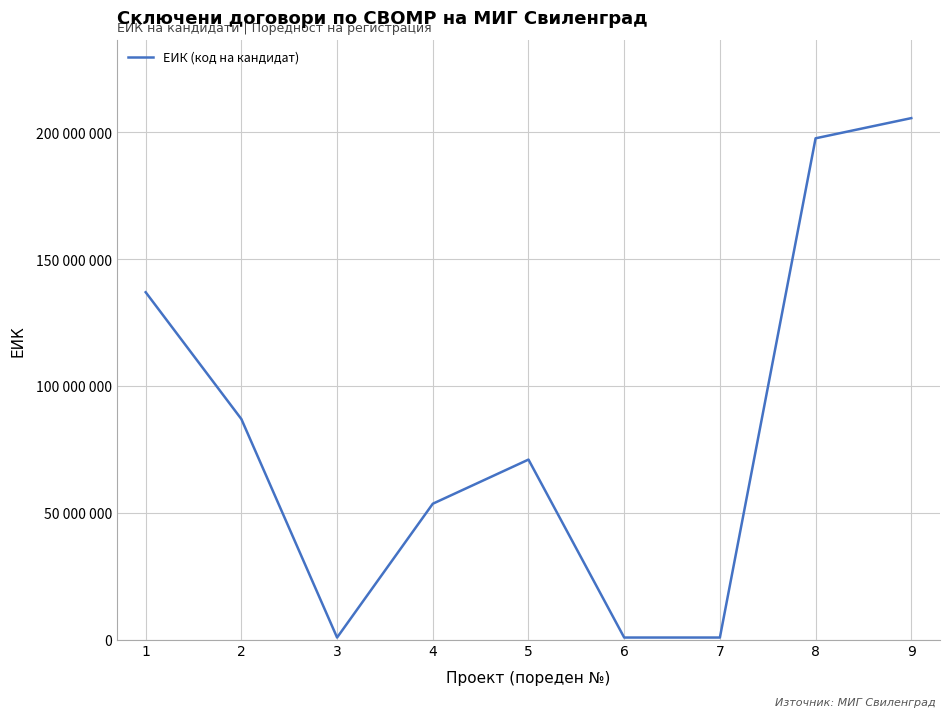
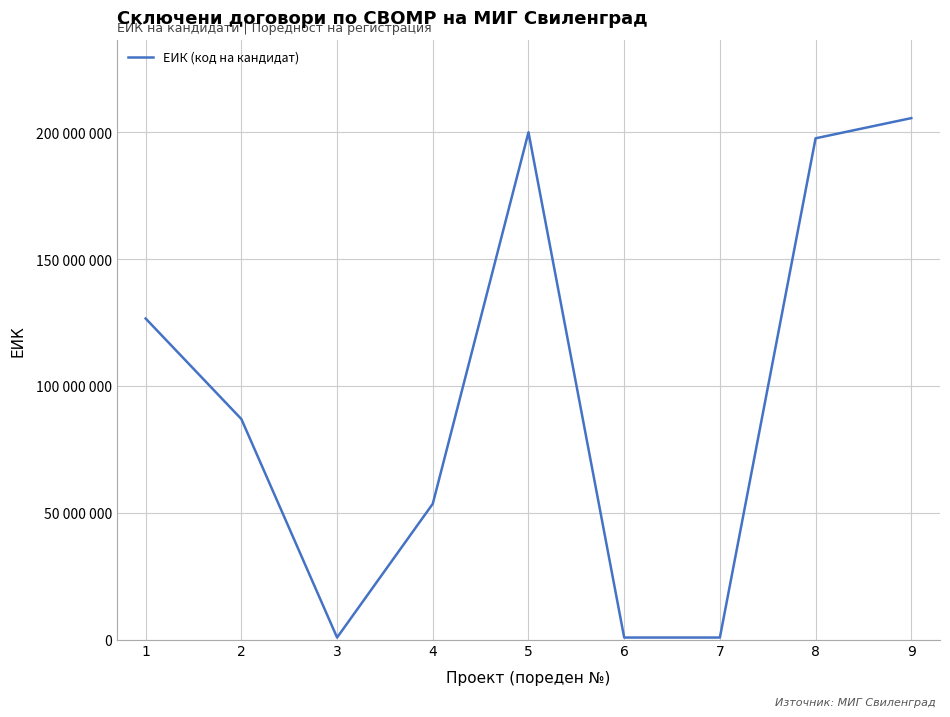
  {
-   "1": 137000000,
+   "1": 127000000,
    "2": 87000000,
    "3": 1000000,
    "4": 54000000,
-   "5": 71000000,
+   "5": 200000000,
    "6": 1000000,
    "7": 1000000,
    "8": 198000000,
    "9": 206000000
  }
